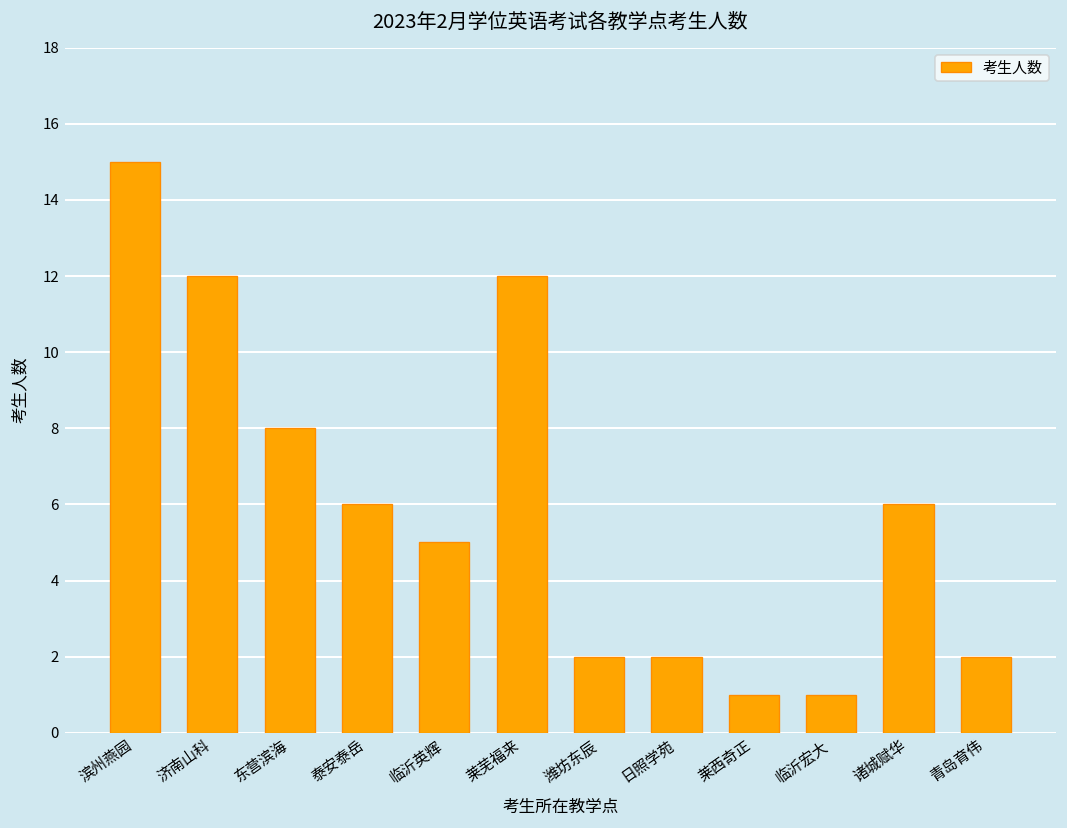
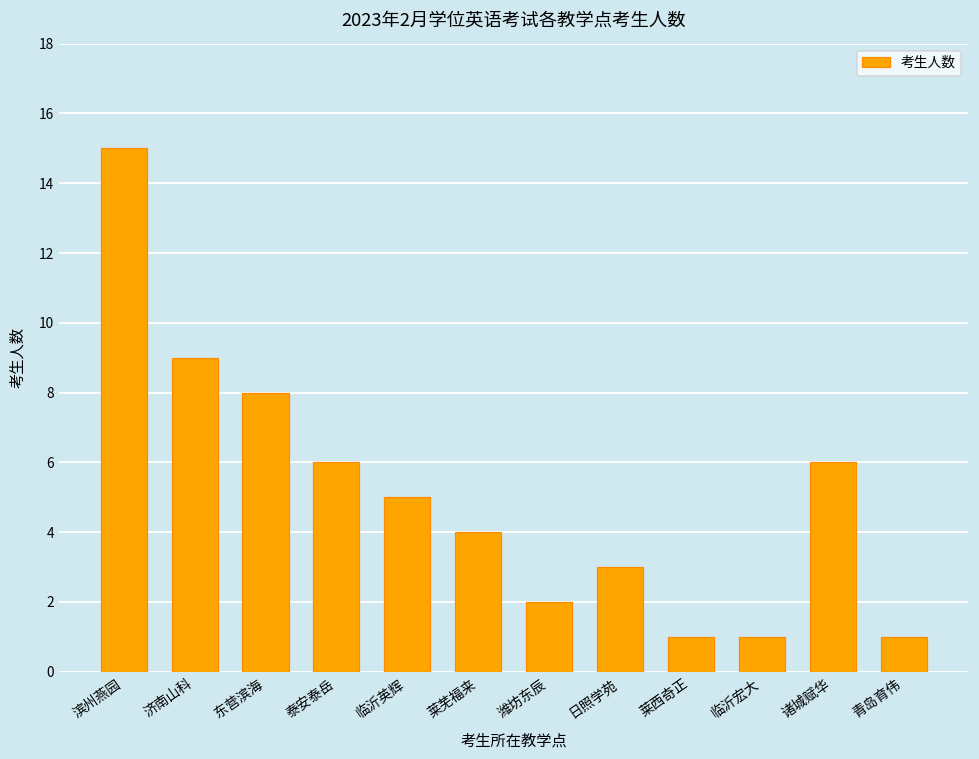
  {
    "滨州燕园": 15,
-   "济南山科": 12,
+   "济南山科": 9,
    "东营滨海": 8,
    "泰安泰岳": 6,
    "临沂英辉": 5,
-   "莱芜福来": 12,
+   "莱芜福来": 4,
    "潍坊东辰": 2,
-   "日照学苑": 2,
+   "日照学苑": 3,
    "莱西奇正": 1,
    "临沂宏大": 1,
    "诸城赋华": 6,
-   "青岛育伟": 2
+   "青岛育伟": 1
  }
